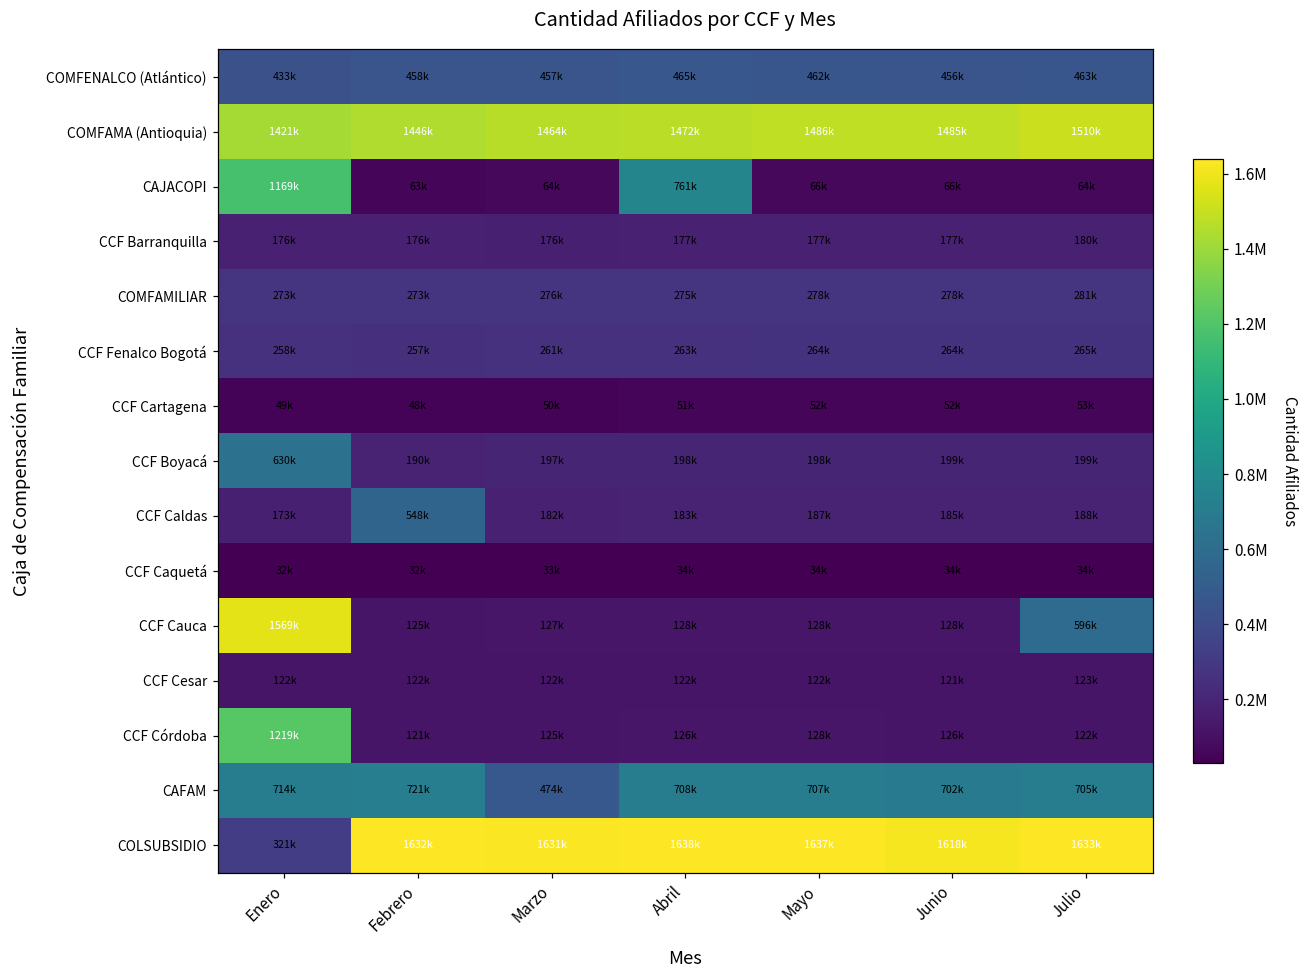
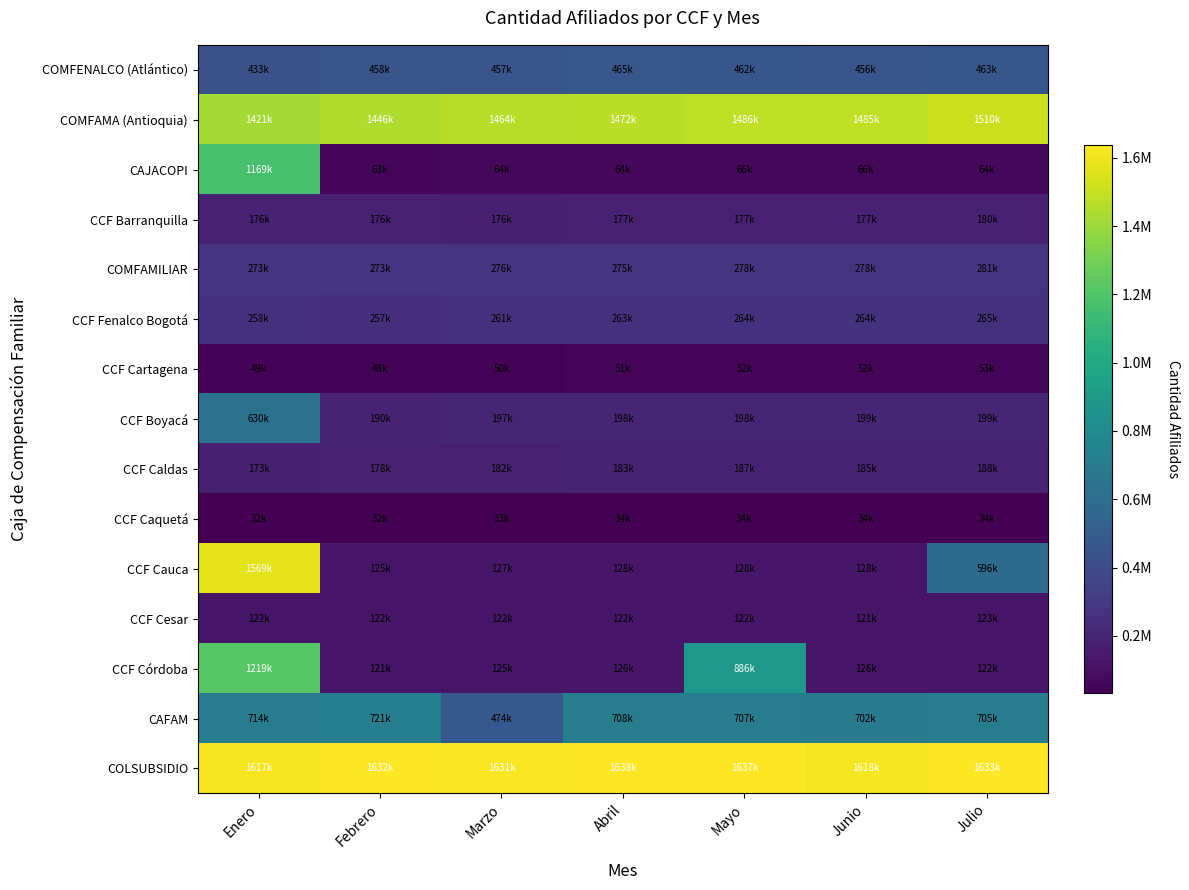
  {
    "COMFENALCO (Atlántico)": {
      "Enero": "433k",
      "Febrero": "458k",
      "Marzo": "457k",
      "Abril": "465k",
      "Mayo": "462k",
      "Junio": "456k",
      "Julio": "463k"
    },
    "COMFAMA (Antioquia)": {
      "Enero": "1421k",
      "Febrero": "1446k",
      "Marzo": "1464k",
      "Abril": "1472k",
      "Mayo": "1486k",
      "Junio": "1485k",
      "Julio": "1510k"
    },
    "CAJACOPI": {
      "Enero": "1169k",
      "Febrero": "63k",
      "Marzo": "64k",
-     "Abril": "761k",
+     "Abril": "64k",
      "Mayo": "66k",
      "Junio": "66k",
      "Julio": "64k"
    },
    "CCF Barranquilla": {
      "Enero": "176k",
      "Febrero": "176k",
      "Marzo": "176k",
      "Abril": "177k",
      "Mayo": "177k",
      "Junio": "177k",
      "Julio": "180k"
    },
    "COMFAMILIAR": {
      "Enero": "273k",
      "Febrero": "273k",
      "Marzo": "276k",
      "Abril": "275k",
      "Mayo": "278k",
      "Junio": "278k",
      "Julio": "281k"
    },
    "CCF Fenalco Bogotá": {
      "Enero": "258k",
      "Febrero": "257k",
      "Marzo": "261k",
      "Abril": "263k",
      "Mayo": "264k",
      "Junio": "264k",
      "Julio": "265k"
    },
    "CCF Cartagena": {
      "Enero": "49k",
      "Febrero": "48k",
      "Marzo": "50k",
      "Abril": "51k",
      "Mayo": "52k",
      "Junio": "52k",
      "Julio": "53k"
    },
    "CCF Boyacá": {
      "Enero": "630k",
      "Febrero": "190k",
      "Marzo": "197k",
      "Abril": "198k",
      "Mayo": "198k",
      "Junio": "199k",
      "Julio": "199k"
    },
    "CCF Caldas": {
      "Enero": "173k",
-     "Febrero": "548k",
+     "Febrero": "178k",
      "Marzo": "182k",
      "Abril": "183k",
      "Mayo": "187k",
      "Junio": "185k",
      "Julio": "188k"
    },
    "CCF Caquetá": {
      "Enero": "32k",
      "Febrero": "32k",
      "Marzo": "33k",
      "Abril": "34k",
      "Mayo": "34k",
      "Junio": "34k",
      "Julio": "34k"
    },
    "CCF Cauca": {
      "Enero": "1569k",
      "Febrero": "125k",
      "Marzo": "127k",
      "Abril": "128k",
      "Mayo": "128k",
      "Junio": "128k",
      "Julio": "596k"
    },
    "CCF Cesar": {
      "Enero": "122k",
      "Febrero": "122k",
      "Marzo": "122k",
      "Abril": "122k",
      "Mayo": "122k",
      "Junio": "121k",
      "Julio": "123k"
    },
    "CCF Córdoba": {
      "Enero": "1219k",
      "Febrero": "121k",
      "Marzo": "125k",
      "Abril": "126k",
-     "Mayo": "128k",
+     "Mayo": "886k",
      "Junio": "126k",
      "Julio": "122k"
    },
    "CAFAM": {
      "Enero": "714k",
      "Febrero": "721k",
      "Marzo": "474k",
      "Abril": "708k",
      "Mayo": "707k",
      "Junio": "702k",
      "Julio": "705k"
    },
    "COLSUBSIDIO": {
-     "Enero": "321k",
+     "Enero": "1617k",
      "Febrero": "1632k",
      "Marzo": "1631k",
      "Abril": "1638k",
      "Mayo": "1637k",
      "Junio": "1618k",
      "Julio": "1633k"
    }
  }
